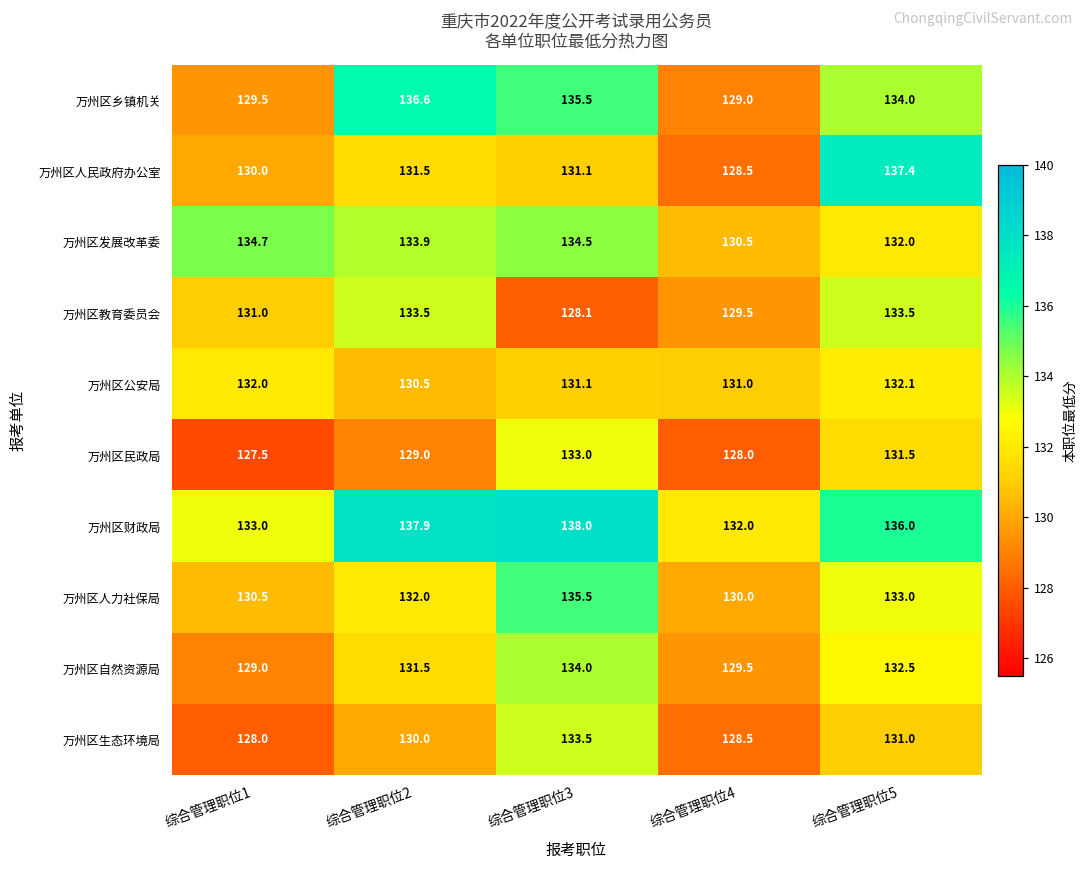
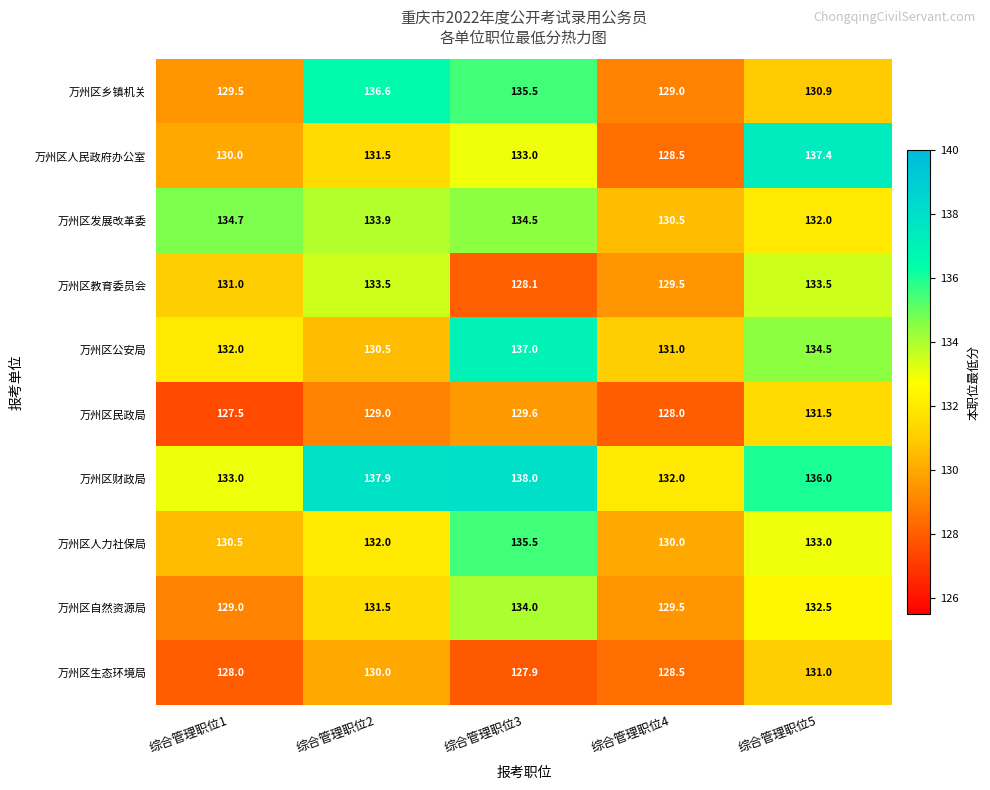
  {
    "万州区乡镇机关": {
      "综合管理职位1": 129.5,
      "综合管理职位2": 136.6,
      "综合管理职位3": 135.5,
      "综合管理职位4": 129.0,
-     "综合管理职位5": 134.0
+     "综合管理职位5": 130.9
    },
    "万州区人民政府办公室": {
      "综合管理职位1": 130.0,
      "综合管理职位2": 131.5,
-     "综合管理职位3": 131.1,
+     "综合管理职位3": 133.0,
      "综合管理职位4": 128.5,
      "综合管理职位5": 137.4
    },
    "万州区发展改革委": {
      "综合管理职位1": 134.7,
      "综合管理职位2": 133.9,
      "综合管理职位3": 134.5,
      "综合管理职位4": 130.5,
      "综合管理职位5": 132.0
    },
    "万州区教育委员会": {
      "综合管理职位1": 131.0,
      "综合管理职位2": 133.5,
      "综合管理职位3": 128.1,
      "综合管理职位4": 129.5,
      "综合管理职位5": 133.5
    },
    "万州区公安局": {
      "综合管理职位1": 132.0,
      "综合管理职位2": 130.5,
-     "综合管理职位3": 131.1,
+     "综合管理职位3": 137.0,
      "综合管理职位4": 131.0,
-     "综合管理职位5": 132.1
+     "综合管理职位5": 134.5
    },
    "万州区民政局": {
      "综合管理职位1": 127.5,
      "综合管理职位2": 129.0,
-     "综合管理职位3": 133.0,
+     "综合管理职位3": 129.6,
      "综合管理职位4": 128.0,
      "综合管理职位5": 131.5
    },
    "万州区财政局": {
      "综合管理职位1": 133.0,
      "综合管理职位2": 137.9,
      "综合管理职位3": 138.0,
      "综合管理职位4": 132.0,
      "综合管理职位5": 136.0
    },
    "万州区人力社保局": {
      "综合管理职位1": 130.5,
      "综合管理职位2": 132.0,
      "综合管理职位3": 135.5,
      "综合管理职位4": 130.0,
      "综合管理职位5": 133.0
    },
    "万州区自然资源局": {
      "综合管理职位1": 129.0,
      "综合管理职位2": 131.5,
      "综合管理职位3": 134.0,
      "综合管理职位4": 129.5,
      "综合管理职位5": 132.5
    },
    "万州区生态环境局": {
      "综合管理职位1": 128.0,
      "综合管理职位2": 130.0,
-     "综合管理职位3": 133.5,
+     "综合管理职位3": 127.9,
      "综合管理职位4": 128.5,
      "综合管理职位5": 131.0
    }
  }
